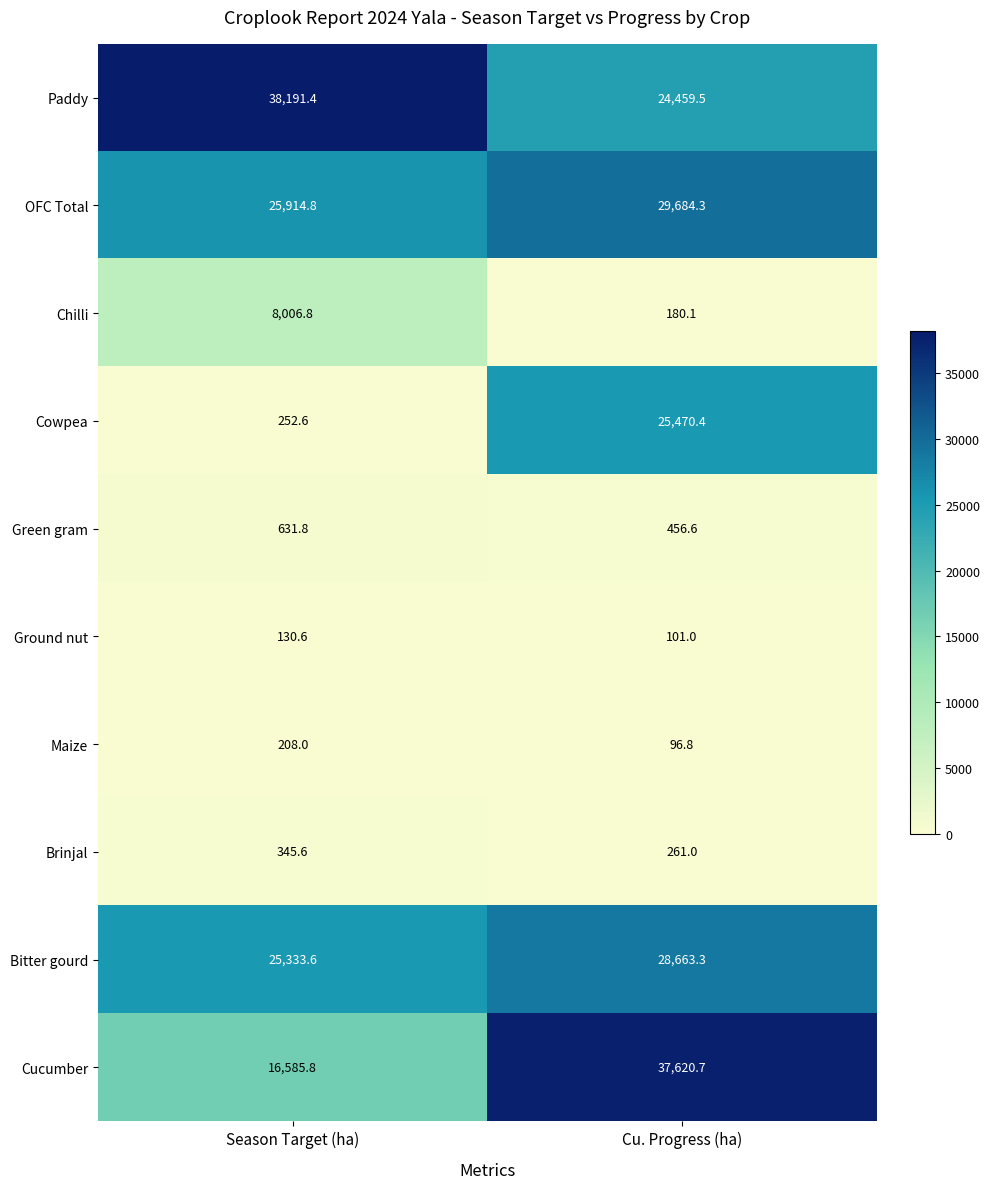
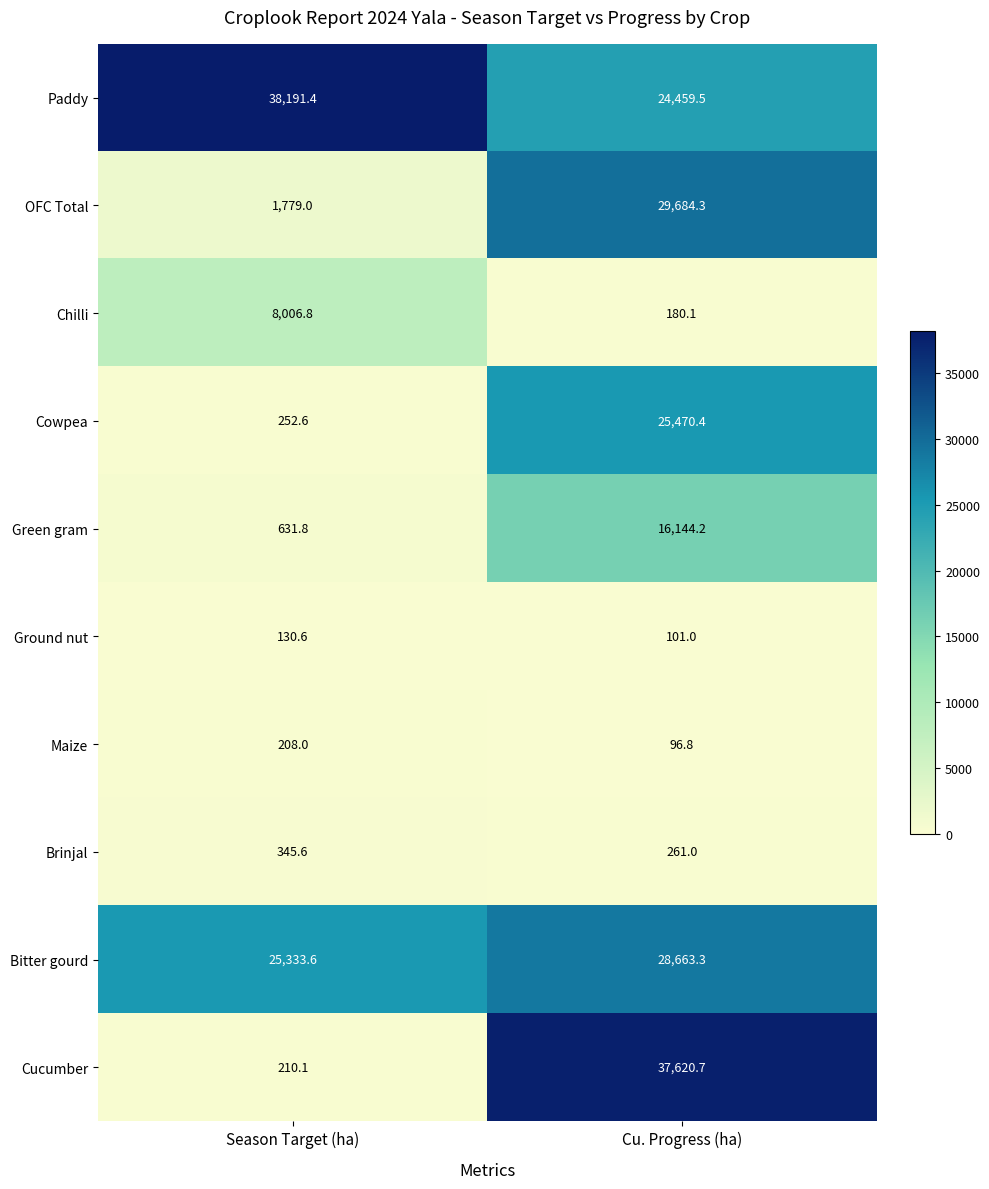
  {
    "Paddy": {
      "Season Target (ha)": "38,191.4",
      "Cu. Progress (ha)": "24,459.5"
    },
    "OFC Total": {
-     "Season Target (ha)": "25,914.8",
+     "Season Target (ha)": "1,779.0",
      "Cu. Progress (ha)": "29,684.3"
    },
    "Chilli": {
      "Season Target (ha)": "8,006.8",
      "Cu. Progress (ha)": "180.1"
    },
    "Cowpea": {
      "Season Target (ha)": "252.6",
      "Cu. Progress (ha)": "25,470.4"
    },
    "Green gram": {
      "Season Target (ha)": "631.8",
-     "Cu. Progress (ha)": "456.6"
+     "Cu. Progress (ha)": "16,144.2"
    },
    "Ground nut": {
      "Season Target (ha)": "130.6",
      "Cu. Progress (ha)": "101.0"
    },
    "Maize": {
      "Season Target (ha)": "208.0",
      "Cu. Progress (ha)": "96.8"
    },
    "Brinjal": {
      "Season Target (ha)": "345.6",
      "Cu. Progress (ha)": "261.0"
    },
    "Bitter gourd": {
      "Season Target (ha)": "25,333.6",
      "Cu. Progress (ha)": "28,663.3"
    },
    "Cucumber": {
-     "Season Target (ha)": "16,585.8",
+     "Season Target (ha)": "210.1",
      "Cu. Progress (ha)": "37,620.7"
    }
  }
